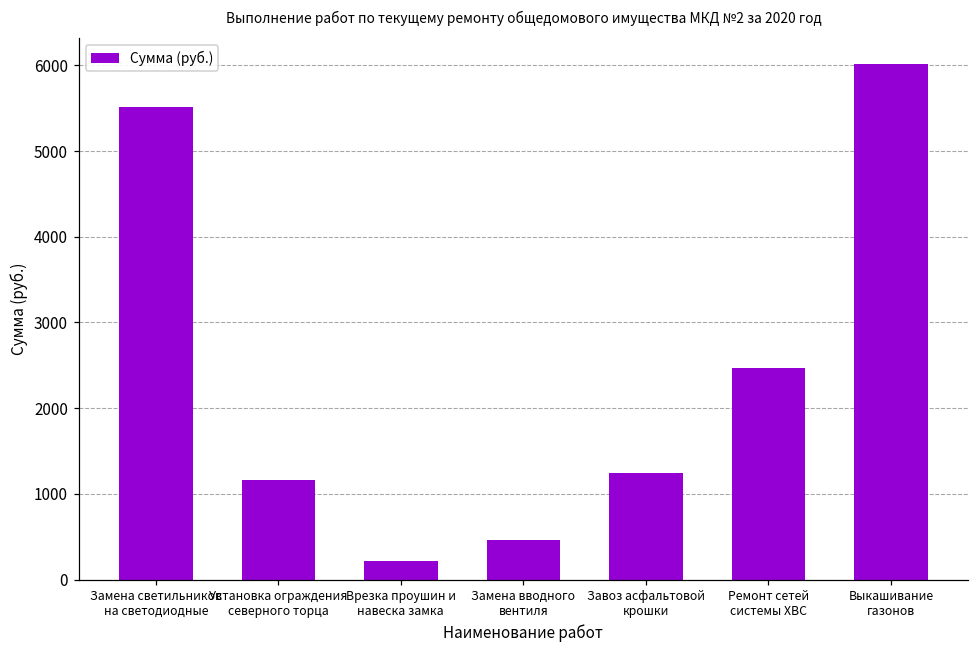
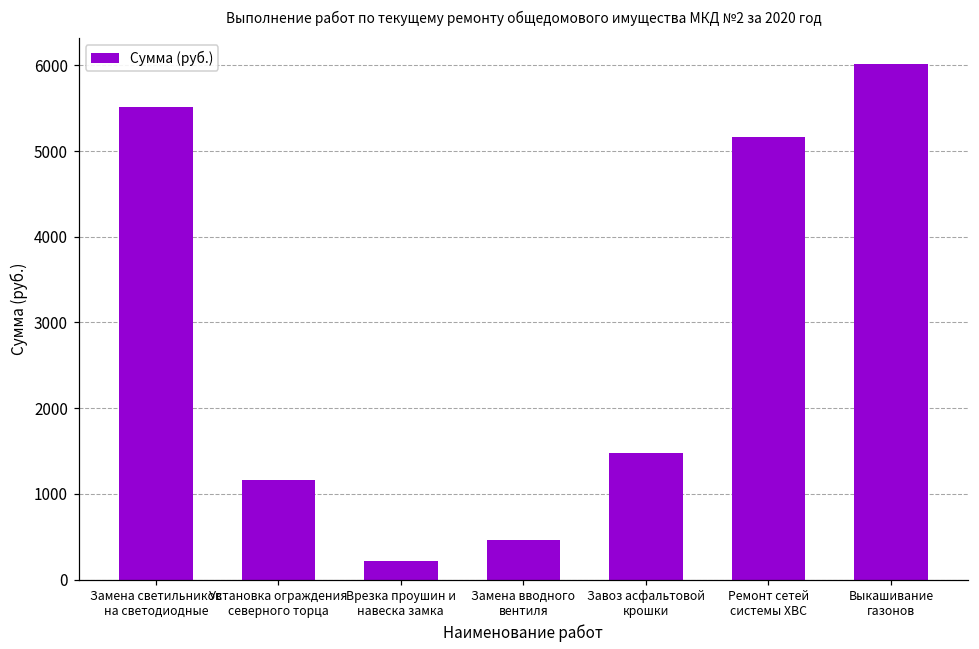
  {
    "Замена светильников на светодиодные": 5500,
    "Установка ограждения северного торца": 1200,
    "Врезка проушин и навеска замка": 200,
    "Замена вводного вентиля": 500,
-   "Завоз асфальтовой крошки": 1200,
-   "Ремонт сетей системы ХВС": 2500,
+   "Завоз асфальтовой крошки": 1500,
+   "Ремонт сетей системы ХВС": 5200,
    "Выкашивание газонов": 6000
  }
